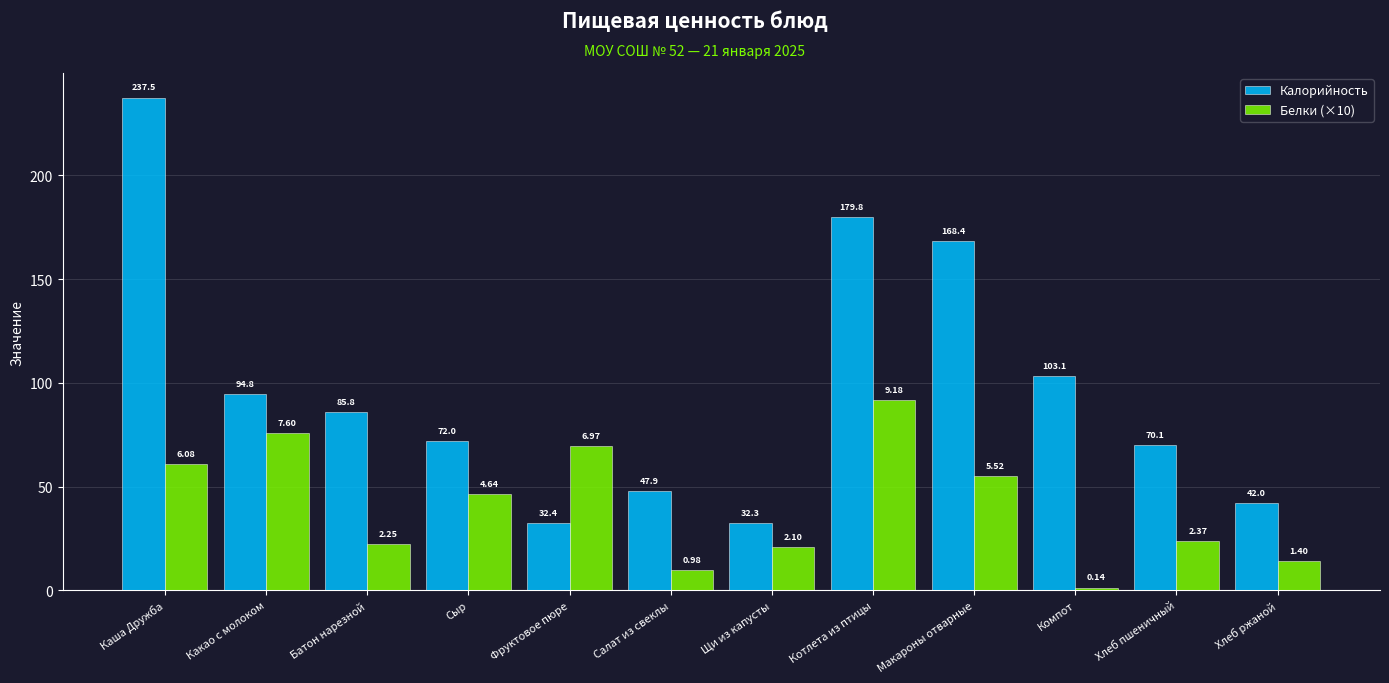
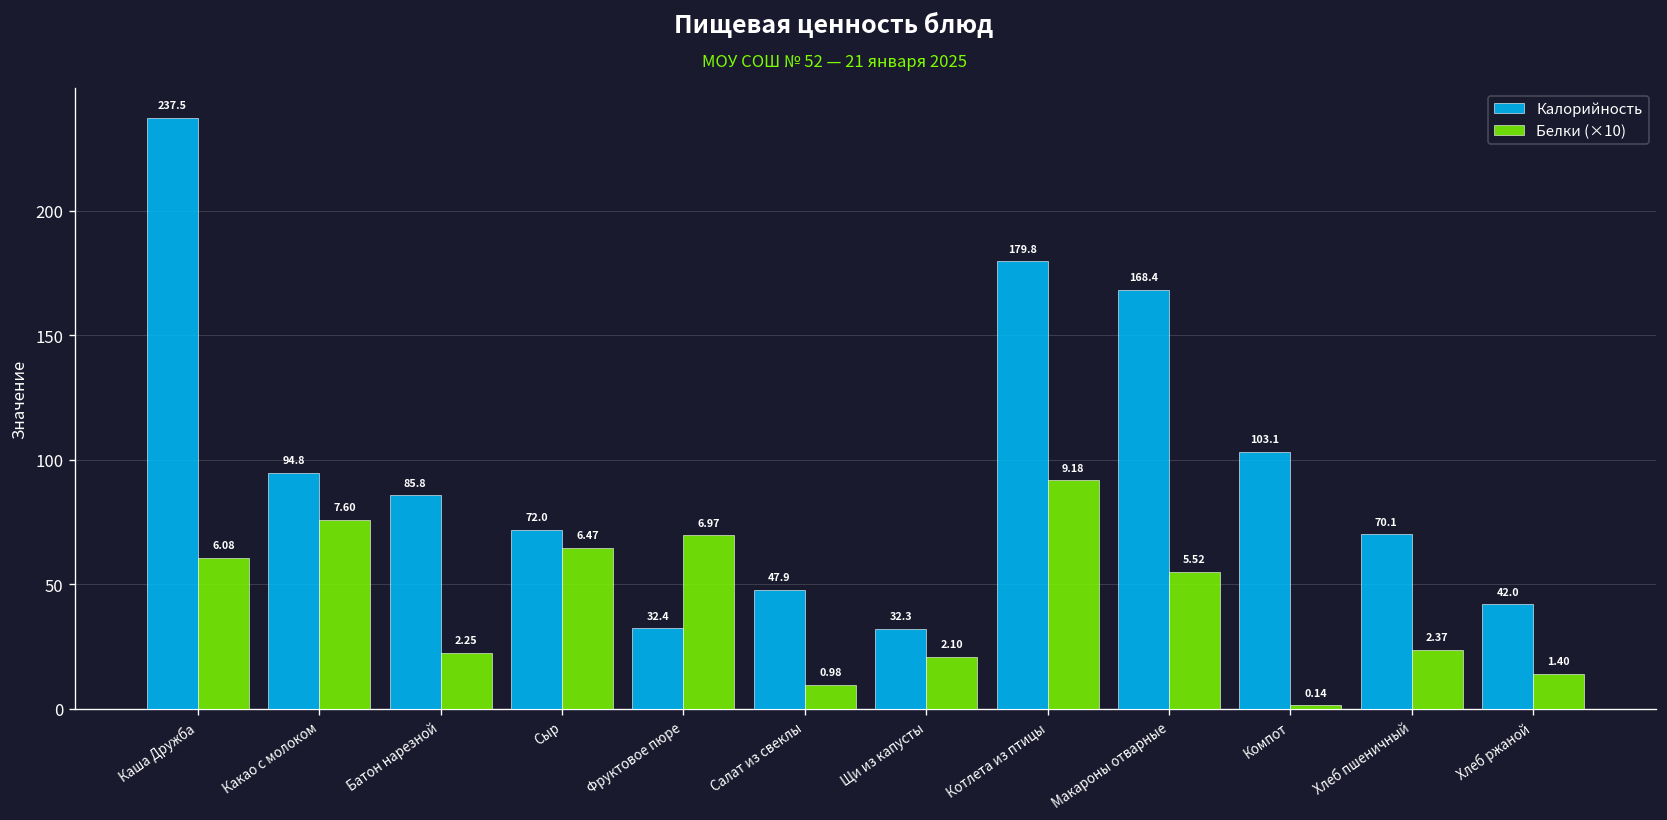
  {
    "Калорийность": {
      "Каша Дружба": 237.5,
      "Какао с молоком": 94.8,
      "Батон нарезной": 85.8,
      "Сыр": 72.0,
      "Фруктовое пюре": 32.4,
      "Салат из свеклы": 47.9,
      "Щи из капусты": 32.3,
      "Котлета из птицы": 179.8,
      "Макароны отварные": 168.4,
      "Компот": 103.1,
      "Хлеб пшеничный": 70.1,
      "Хлеб ржаной": 42.0
    },
    "Белки (×10)": {
-     "Сыр": 4.64
+     "Сыр": 6.47
    }
  }
